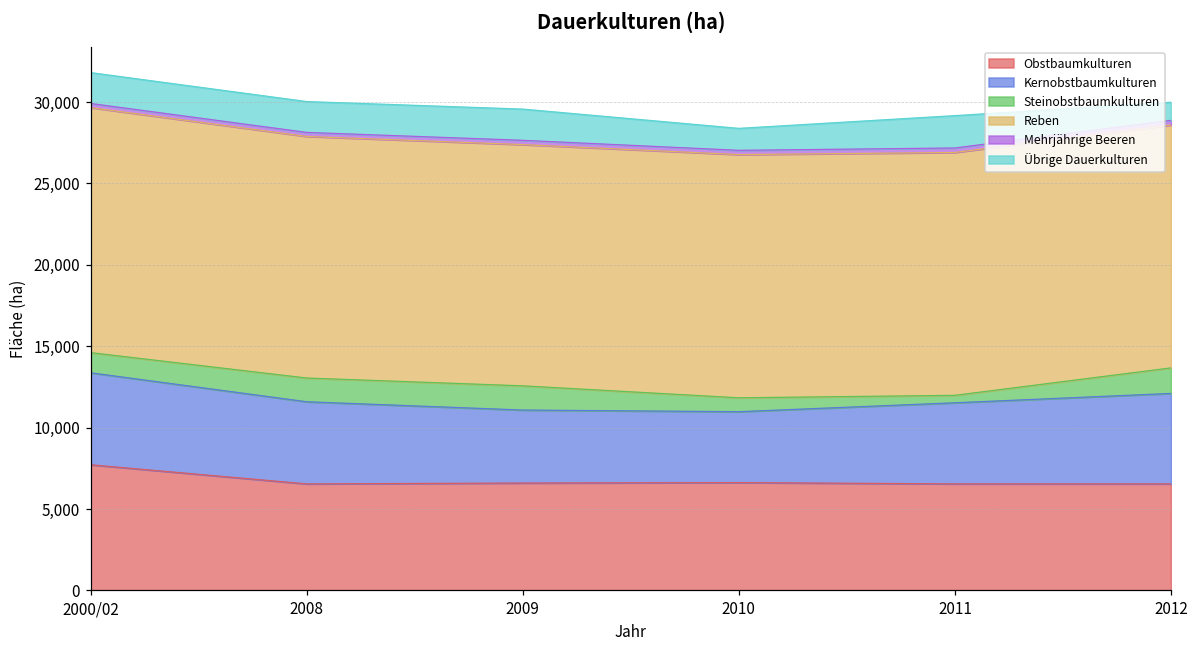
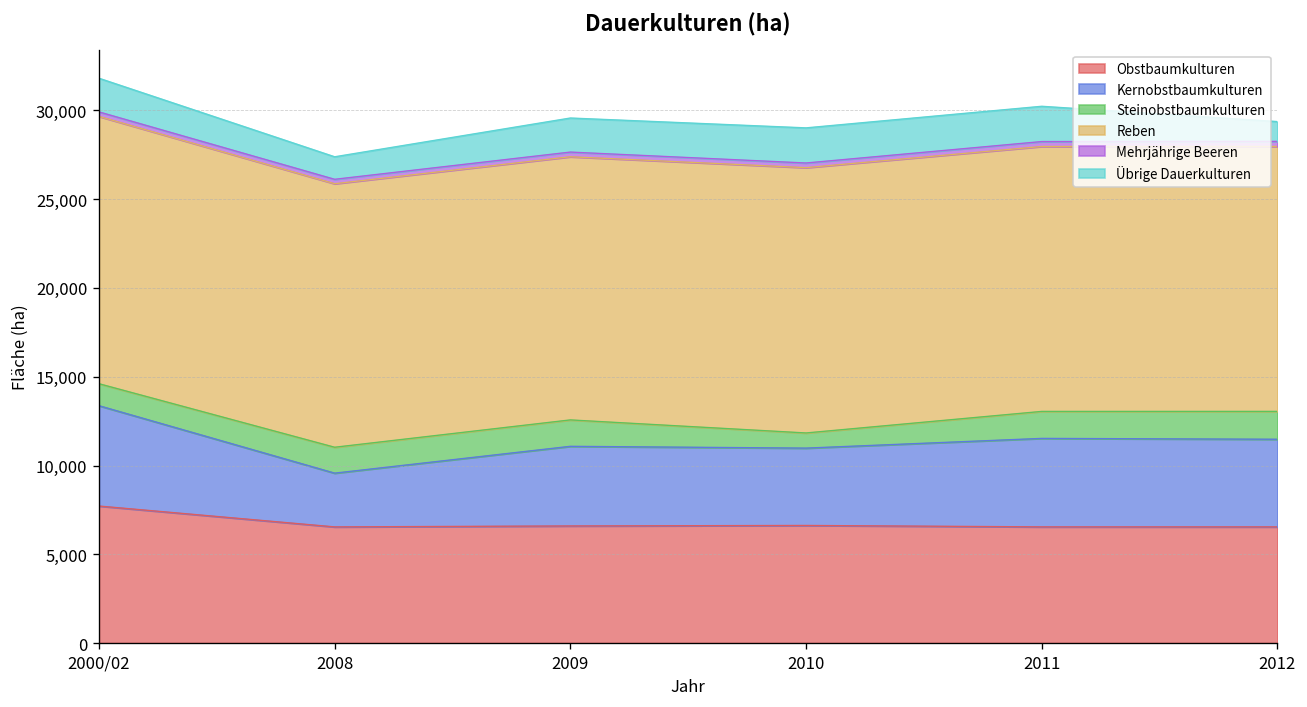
  {
    "Obstbaumkulturen": {
      "2000/02": "7,700",
      "2008": "6,500",
      "2009": "6,600",
      "2010": "6,600",
      "2011": "6,500",
      "2012": "6,500"
    },
    "Kernobstbaumkulturen": {
      "2000/02": "5,700",
-     "2008": "5,000",
+     "2008": "3,000",
      "2009": "4,500",
      "2010": "4,400",
      "2011": "5,000",
-     "2012": "5,600"
+     "2012": "4,900"
    },
    "Steinobstbaumkulturen": {
      "2000/02": "1,200",
      "2008": "1,500",
      "2009": "1,500",
      "2010": "900",
-     "2011": "500",
+     "2011": "1,500",
      "2012": "1,600"
    },
    "Reben": {
      "2000/02": "15,100",
      "2008": "14,800",
      "2009": "14,800",
      "2010": "14,900",
      "2011": "14,900",
      "2012": "14,900"
    },
    "Mehrjährige Beeren": {
      "2000/02": "300",
      "2008": "200",
      "2009": "300",
      "2010": "300",
      "2011": "300",
      "2012": "300"
    },
    "Übrige Dauerkulturen": {
      "2000/02": "1,900",
-     "2008": "1,900",
+     "2008": "1,300",
      "2009": "1,900",
-     "2010": "1,300",
+     "2010": "2,000",
      "2011": "2,000",
      "2012": "1,100"
    }
  }
